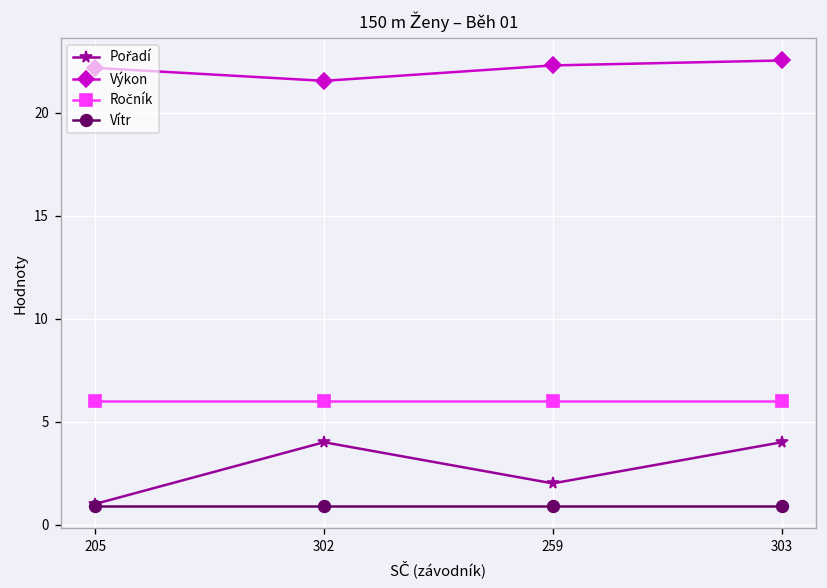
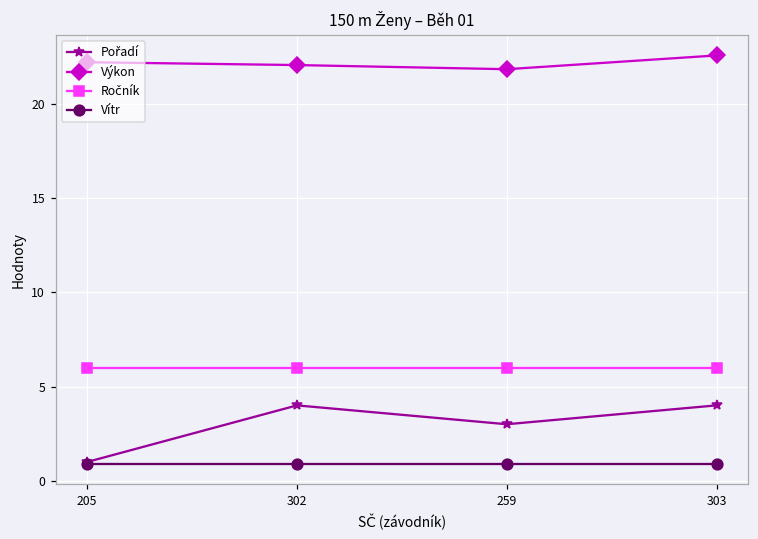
  {
    "Pořadí": {
      "302": 4,
-     "259": 2,
+     "259": 3,
      "303": 4
    },
    "Výkon": {
-     "302": 21.6,
-     "259": 22.3,
+     "302": 22.0,
+     "259": 21.8,
      "303": 22.6
    },
    "Ročník": {
      "205": 6.0,
      "302": 6.0,
      "259": 6.0,
      "303": 6.0
    },
    "Vítr": {
      "302": 0.9,
      "259": 0.9,
      "303": 0.9
    }
  }
